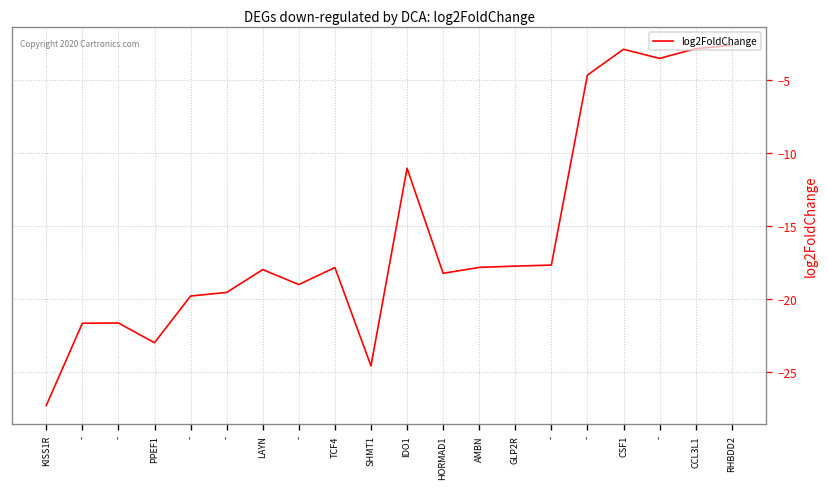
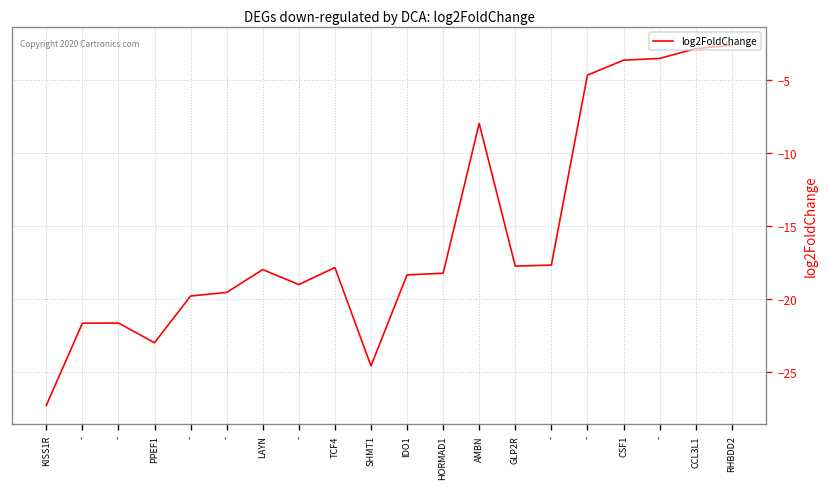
  {
    "KISS1R": -27.3,
    "PPEF1": -23.0,
    "LAYN": -18.0,
    "TCF4": -17.8,
    "SHMT1": -24.6,
-   "IDO1": -11.0,
+   "IDO1": -18.3,
    "HORMAD1": -18.2,
-   "AMBN": -17.8,
+   "AMBN": -8.0,
    "GLP2R": -17.7,
-   "CSF1": -2.9
+   "CSF1": -3.6
  }
